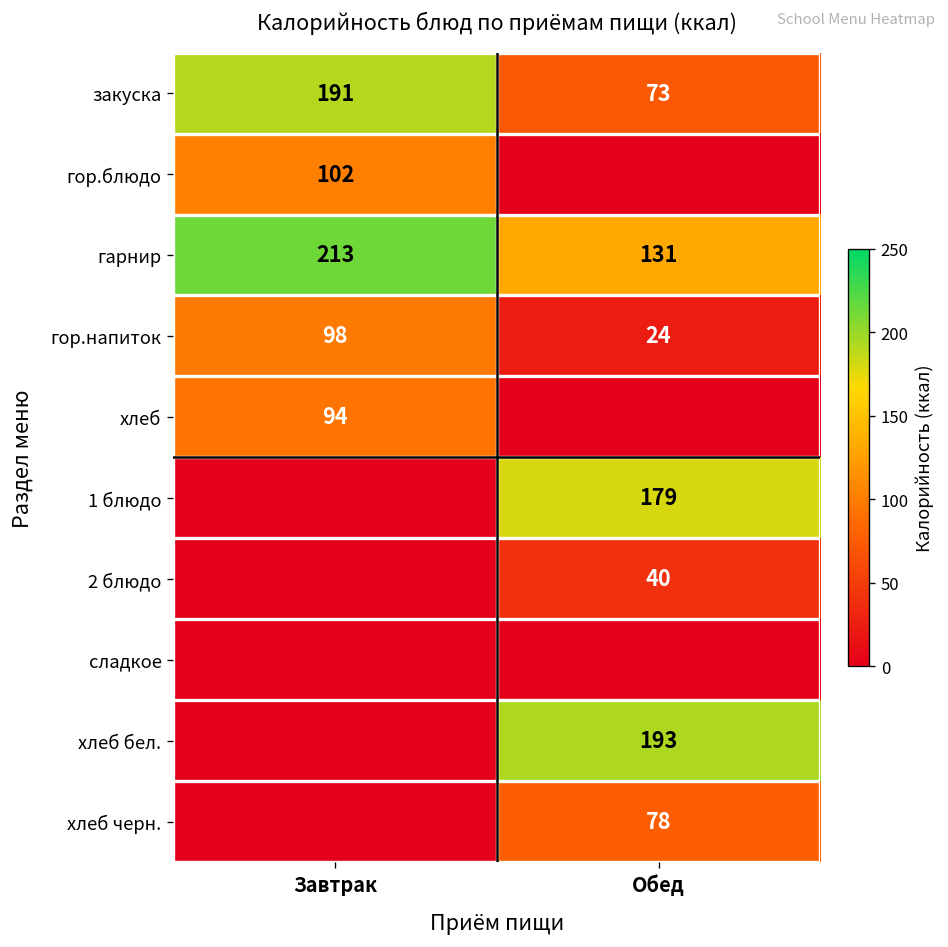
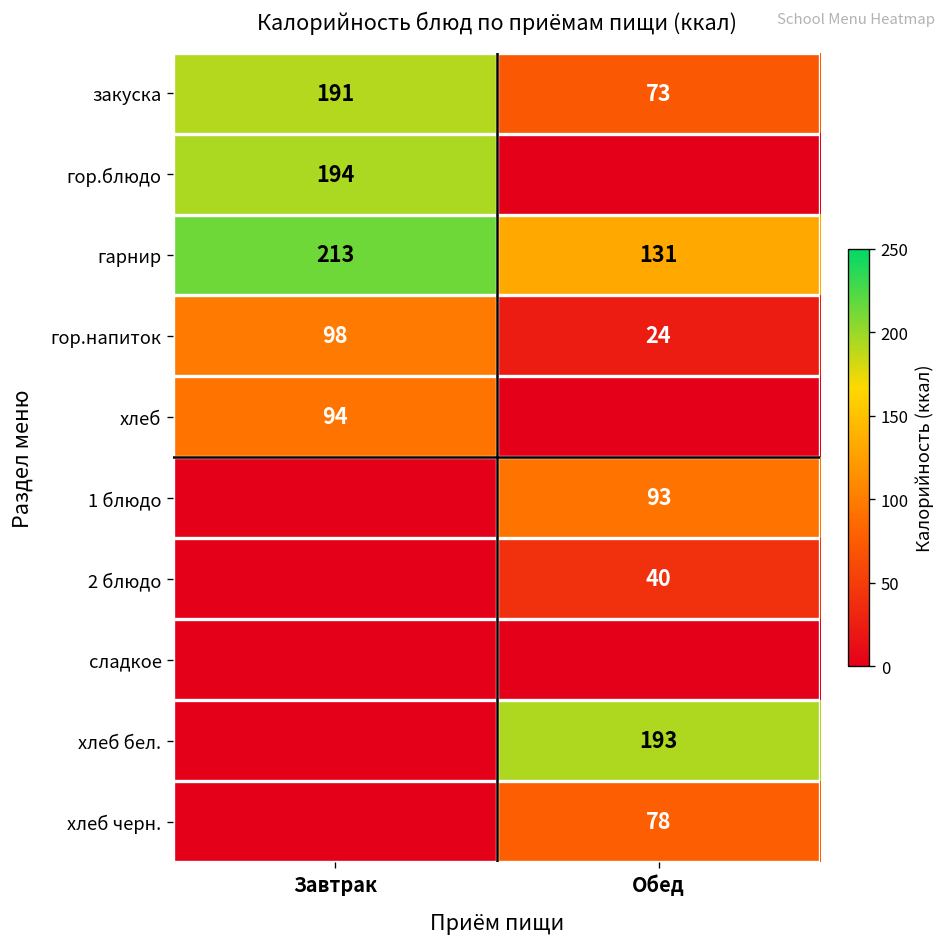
  {
    "закуска": {
      "Завтрак": 191,
      "Обед": 73
    },
    "гор.блюдо": {
-     "Завтрак": 102
+     "Завтрак": 194
    },
    "гарнир": {
      "Завтрак": 213,
      "Обед": 131
    },
    "гор.напиток": {
      "Завтрак": 98,
      "Обед": 24
    },
    "хлеб": {
      "Завтрак": 94
    },
    "1 блюдо": {
-     "Обед": 179
+     "Обед": 93
    },
    "2 блюдо": {
      "Обед": 40
    },
    "хлеб бел.": {
      "Обед": 193
    },
    "хлеб черн.": {
      "Обед": 78
    }
  }
